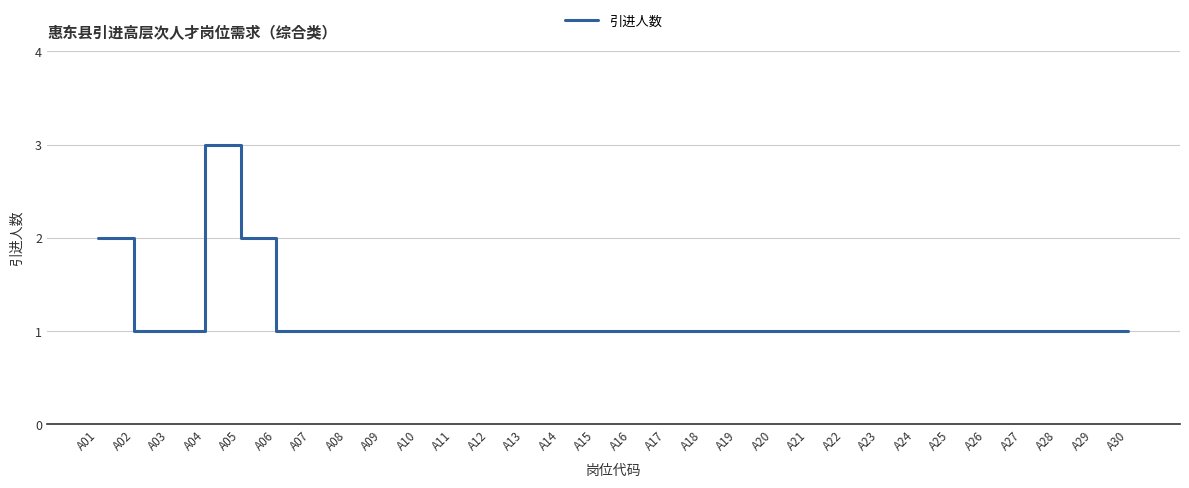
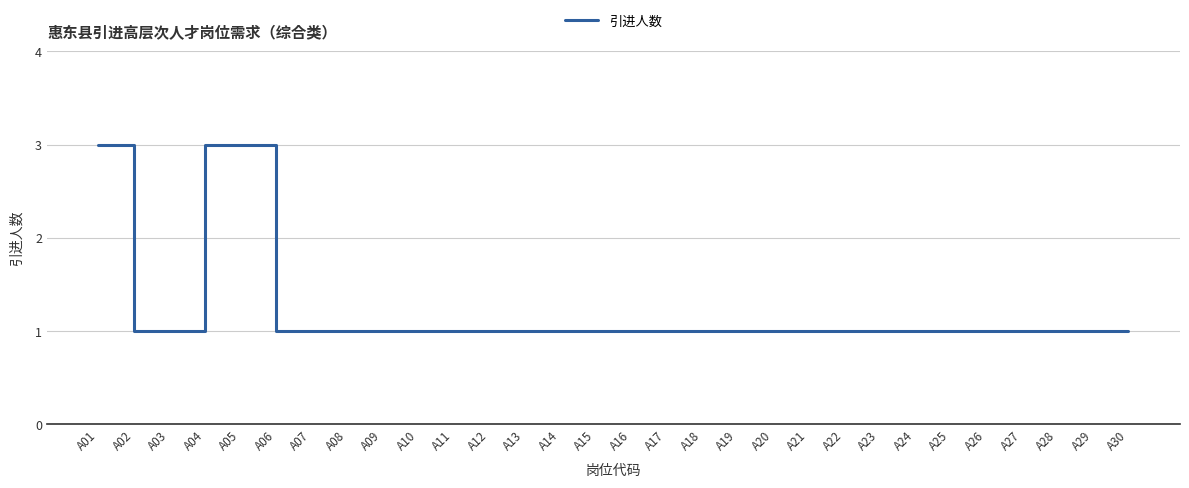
  {
-   "A01": 2,
+   "A01": 3,
    "A02": 1,
    "A03": 1,
    "A04": 3,
-   "A05": 2,
+   "A05": 3,
    "A06": 1,
    "A07": 1,
    "A08": 1,
    "A09": 1,
    "A10": 1,
    "A11": 1,
    "A12": 1,
    "A13": 1,
    "A14": 1,
    "A15": 1,
    "A16": 1,
    "A17": 1,
    "A18": 1,
    "A19": 1,
    "A20": 1,
    "A21": 1,
    "A22": 1,
    "A23": 1,
    "A24": 1,
    "A25": 1,
    "A26": 1,
    "A27": 1,
    "A28": 1,
    "A29": 1,
    "A30": 1
  }
